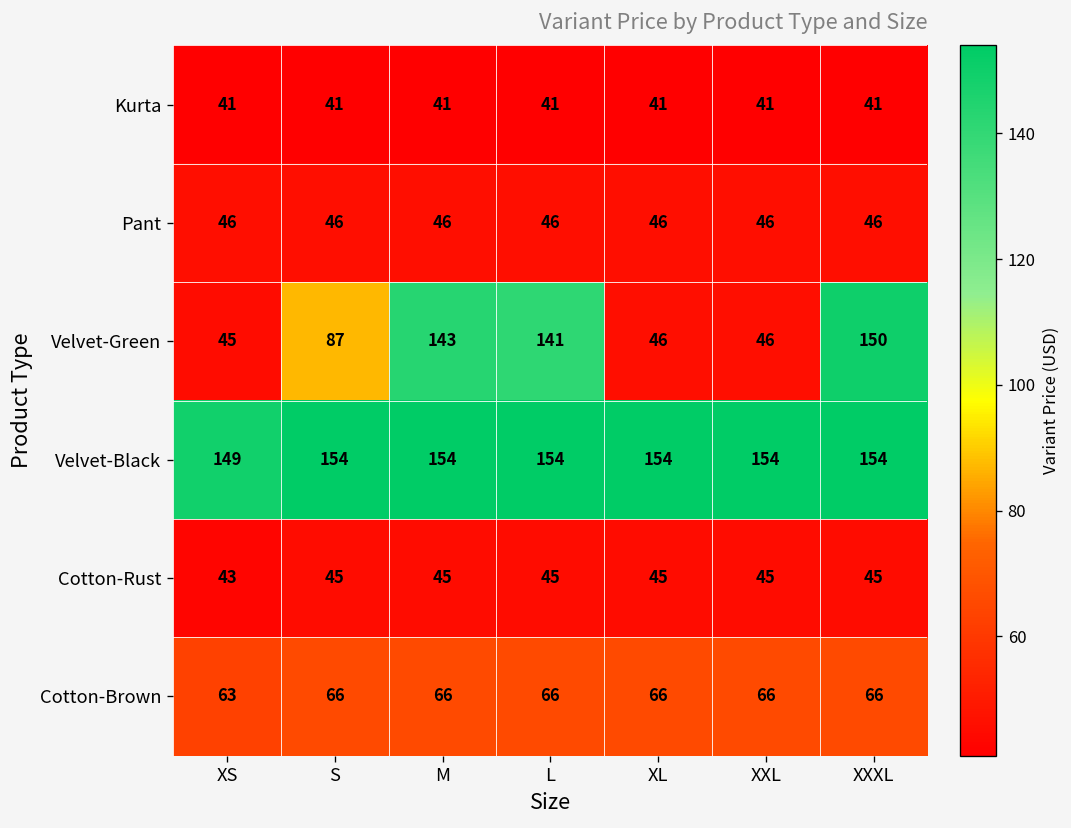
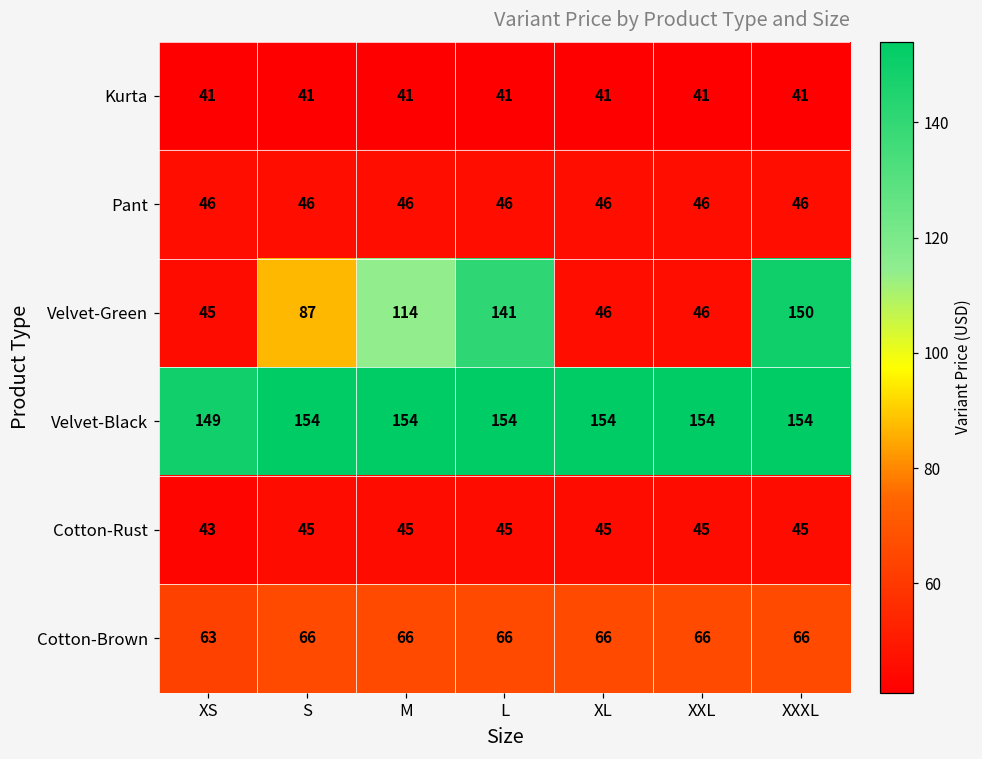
  {
    "Kurta": {
      "XS": 41,
      "S": 41,
      "M": 41,
      "L": 41,
      "XL": 41,
      "XXL": 41,
      "XXXL": 41
    },
    "Pant": {
      "XS": 46,
      "S": 46,
      "M": 46,
      "L": 46,
      "XL": 46,
      "XXL": 46,
      "XXXL": 46
    },
    "Velvet-Green": {
      "XS": 45,
      "S": 87,
-     "M": 143,
+     "M": 114,
      "L": 141,
      "XL": 46,
      "XXL": 46,
      "XXXL": 150
    },
    "Velvet-Black": {
      "XS": 149,
      "S": 154,
      "M": 154,
      "L": 154,
      "XL": 154,
      "XXL": 154,
      "XXXL": 154
    },
    "Cotton-Rust": {
      "XS": 43,
      "S": 45,
      "M": 45,
      "L": 45,
      "XL": 45,
      "XXL": 45,
      "XXXL": 45
    },
    "Cotton-Brown": {
      "XS": 63,
      "S": 66,
      "M": 66,
      "L": 66,
      "XL": 66,
      "XXL": 66,
      "XXXL": 66
    }
  }
